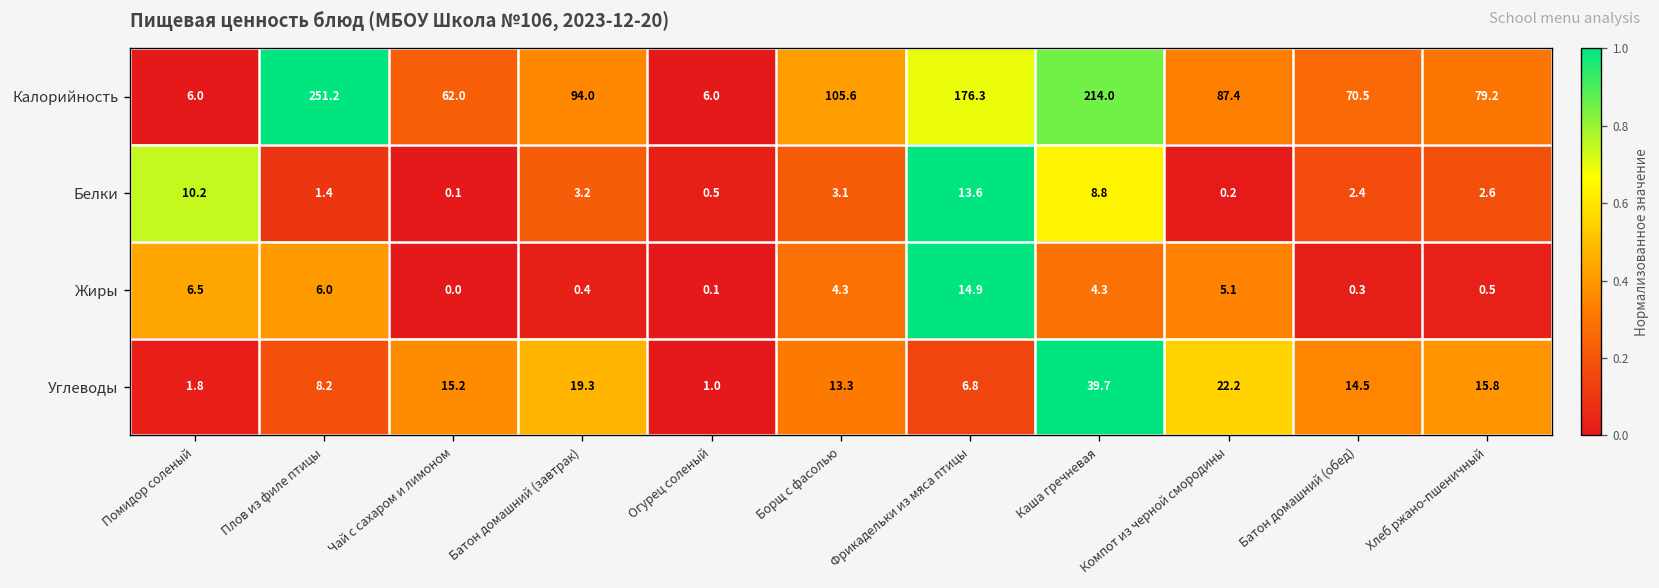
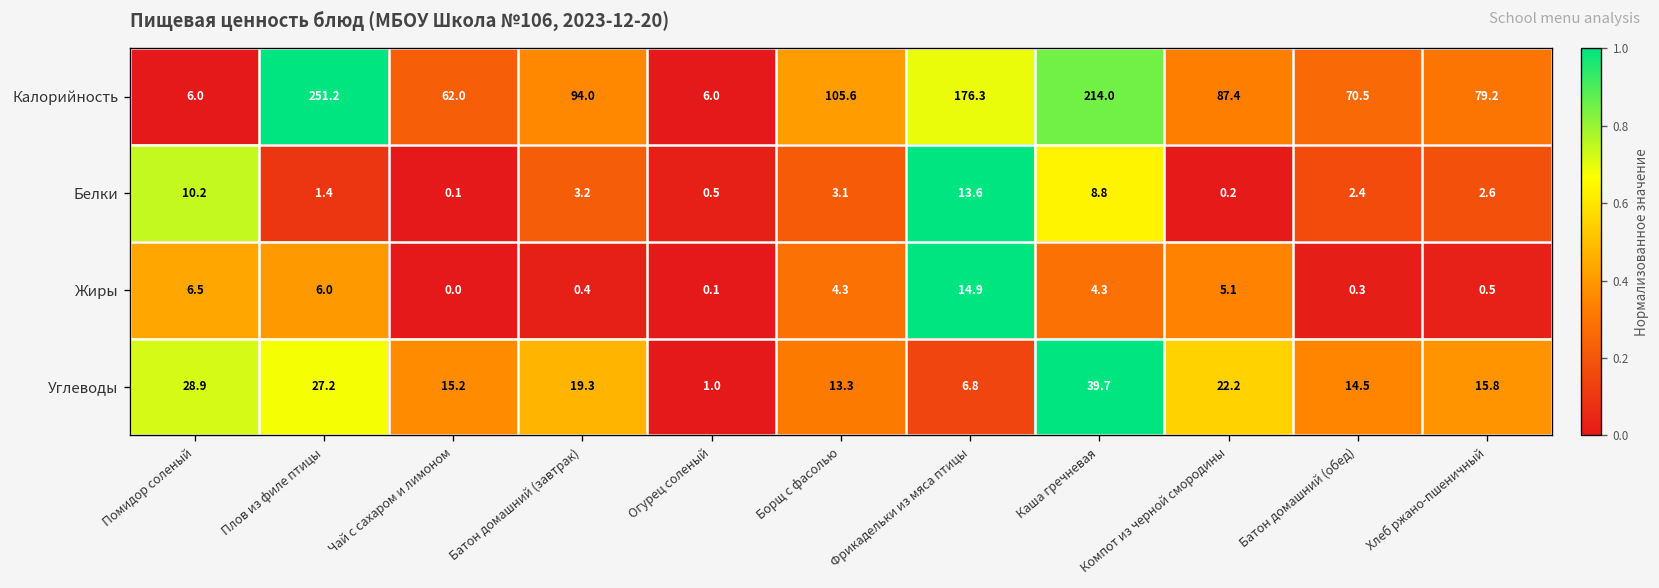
  {
    "Калорийность": {
      "Помидор соленый": 6.0,
      "Плов из филе птицы": 251.2,
      "Чай с сахаром и лимоном": 62.0,
      "Батон домашний (завтрак)": 94.0,
      "Огурец соленый": 6.0,
      "Борщ с фасолью": 105.6,
      "Фрикадельки из мяса птицы": 176.3,
      "Каша гречневая": 214.0,
      "Компот из черной смородины": 87.4,
      "Батон домашний (обед)": 70.5,
      "Хлеб ржано-пшеничный": 79.2
    },
    "Белки": {
      "Помидор соленый": 10.2,
      "Плов из филе птицы": 1.4,
      "Чай с сахаром и лимоном": 0.1,
      "Батон домашний (завтрак)": 3.2,
      "Огурец соленый": 0.5,
      "Борщ с фасолью": 3.1,
      "Фрикадельки из мяса птицы": 13.6,
      "Каша гречневая": 8.8,
      "Компот из черной смородины": 0.2,
      "Батон домашний (обед)": 2.4,
      "Хлеб ржано-пшеничный": 2.6
    },
    "Жиры": {
      "Помидор соленый": 6.5,
      "Плов из филе птицы": 6.0,
      "Чай с сахаром и лимоном": 0.0,
      "Батон домашний (завтрак)": 0.4,
      "Огурец соленый": 0.1,
      "Борщ с фасолью": 4.3,
      "Фрикадельки из мяса птицы": 14.9,
      "Каша гречневая": 4.3,
      "Компот из черной смородины": 5.1,
      "Батон домашний (обед)": 0.3,
      "Хлеб ржано-пшеничный": 0.5
    },
    "Углеводы": {
-     "Помидор соленый": 1.8,
-     "Плов из филе птицы": 8.2,
+     "Помидор соленый": 28.9,
+     "Плов из филе птицы": 27.2,
      "Чай с сахаром и лимоном": 15.2,
      "Батон домашний (завтрак)": 19.3,
      "Огурец соленый": 1.0,
      "Борщ с фасолью": 13.3,
      "Фрикадельки из мяса птицы": 6.8,
      "Каша гречневая": 39.7,
      "Компот из черной смородины": 22.2,
      "Батон домашний (обед)": 14.5,
      "Хлеб ржано-пшеничный": 15.8
    }
  }
